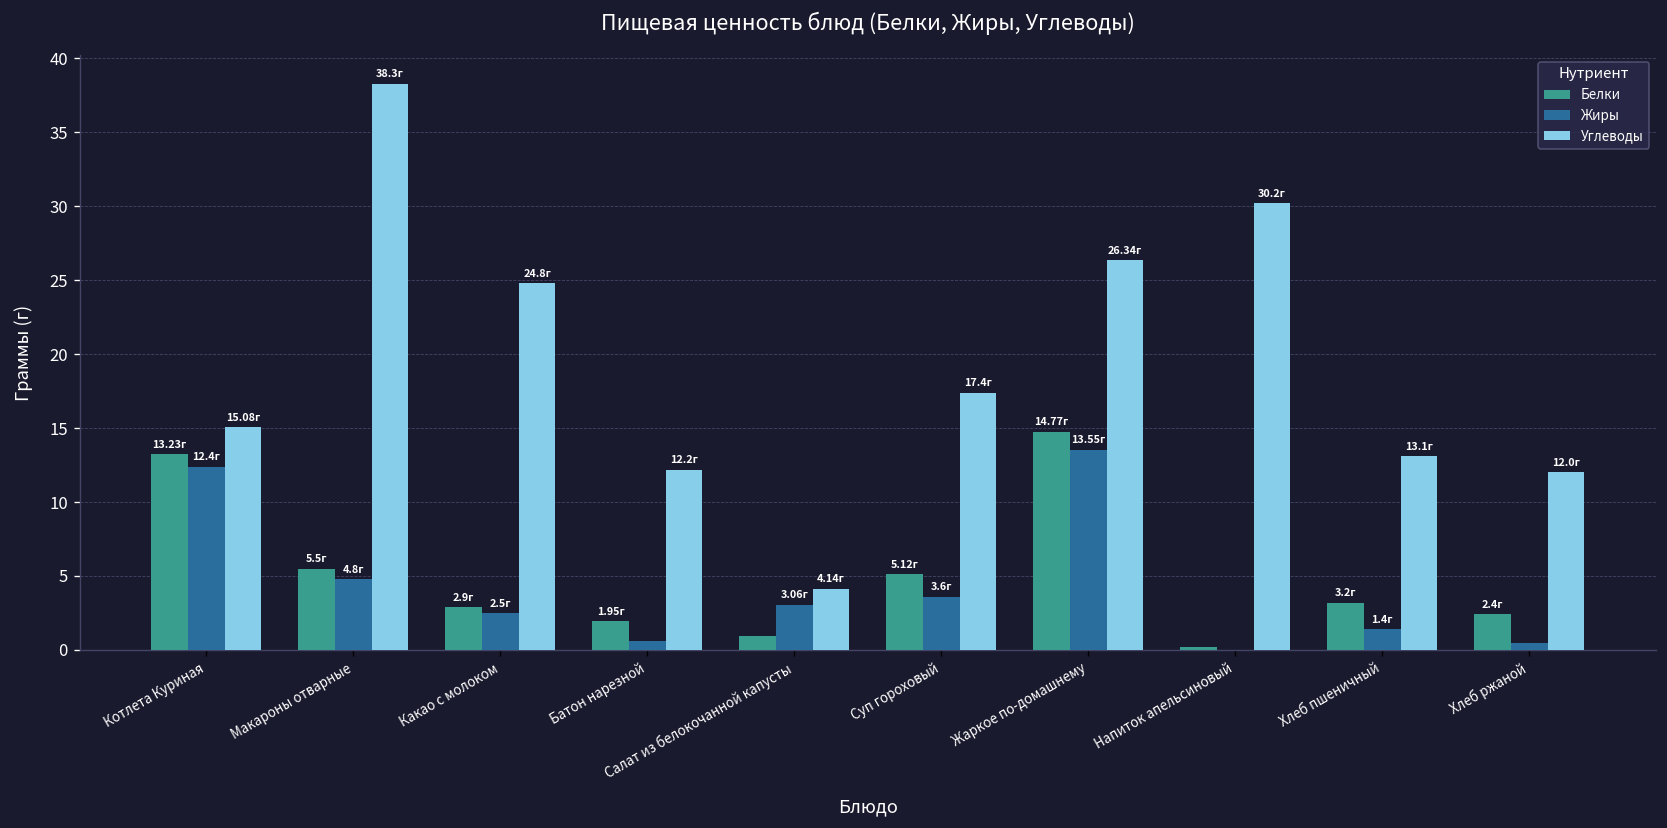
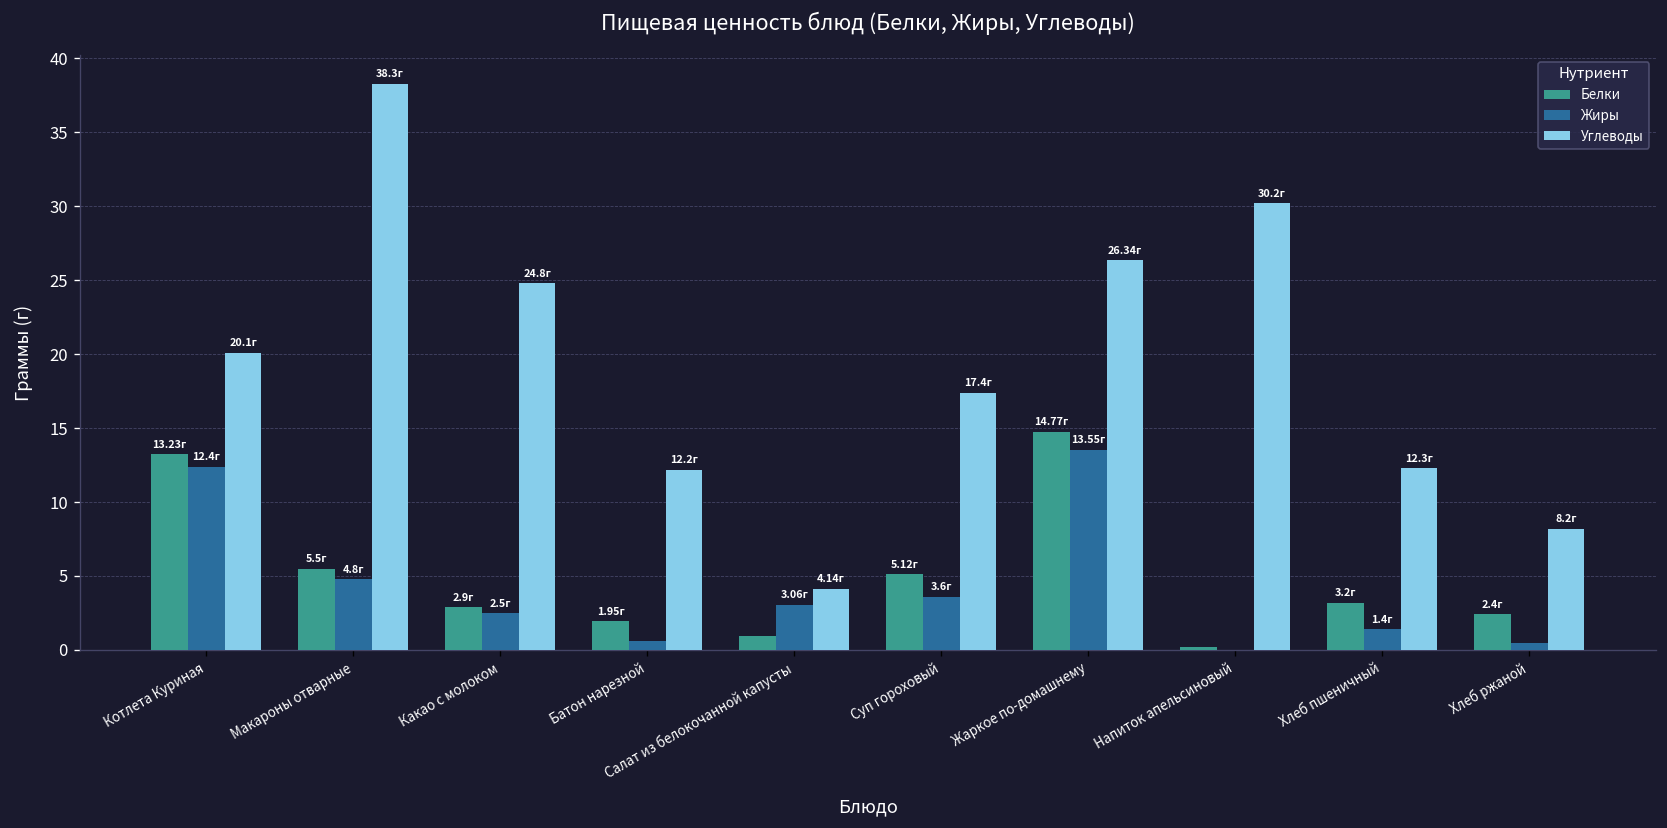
  {
    "Углеводы": {
-     "Котлета Куриная": "15.08г",
+     "Котлета Куриная": "20.1г",
      "Макароны отварные": "38.3г",
      "Какао с молоком": "24.8г",
      "Батон нарезной": "12.2г",
      "Салат из белокочанной капусты": "4.14г",
      "Суп гороховый": "17.4г",
      "Жаркое по-домашнему": "26.34г",
      "Напиток апельсиновый": "30.2г",
-     "Хлеб пшеничный": "13.1г",
-     "Хлеб ржаной": "12.0г"
+     "Хлеб пшеничный": "12.3г",
+     "Хлеб ржаной": "8.2г"
    }
  }
